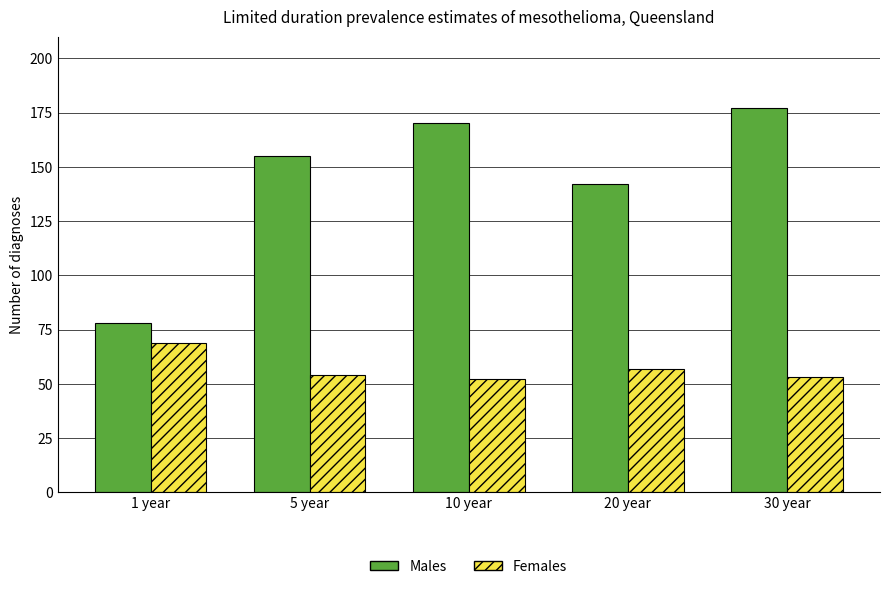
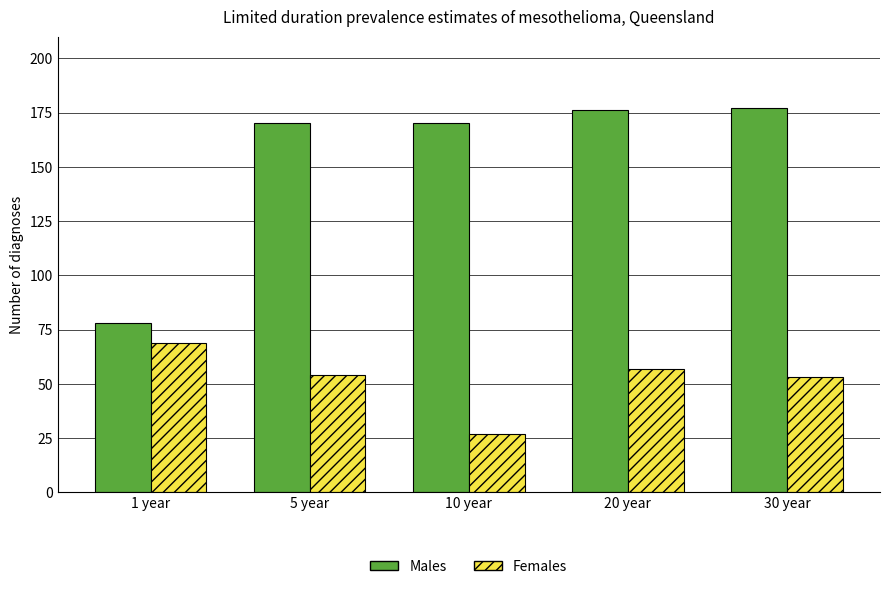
  {
    "Males": {
      "1 year": 78,
-     "5 year": 155,
+     "5 year": 170,
      "10 year": 170,
-     "20 year": 142,
+     "20 year": 176,
      "30 year": 177
    },
    "Females": {
      "1 year": 69,
      "5 year": 54,
-     "10 year": 52,
+     "10 year": 27,
      "20 year": 57,
      "30 year": 53
    }
  }
